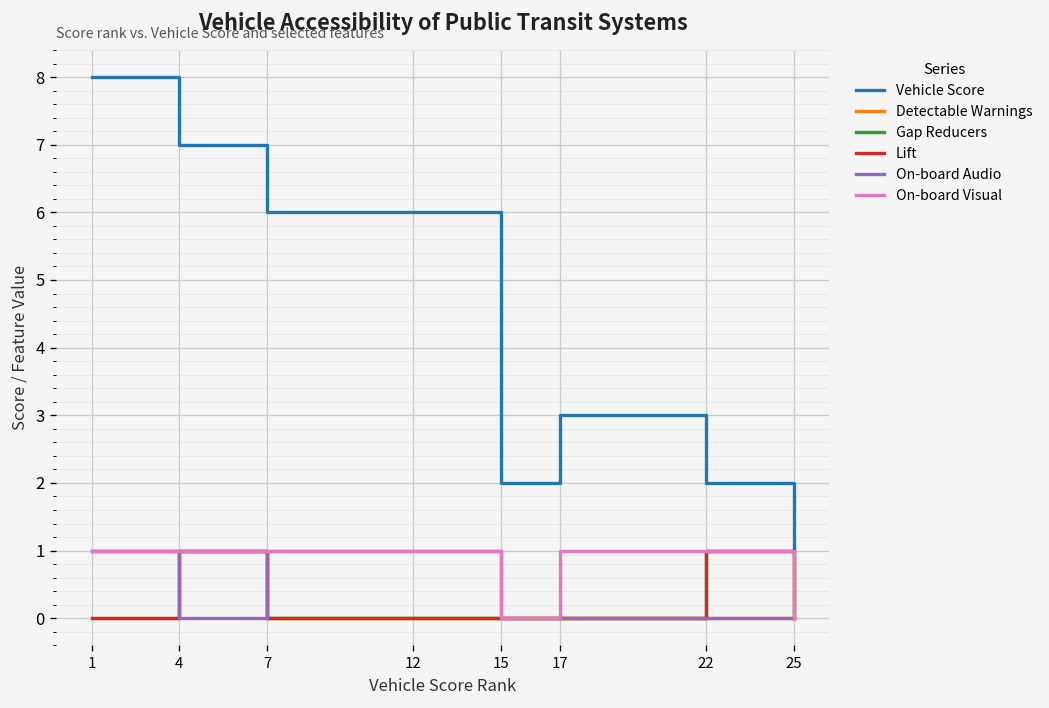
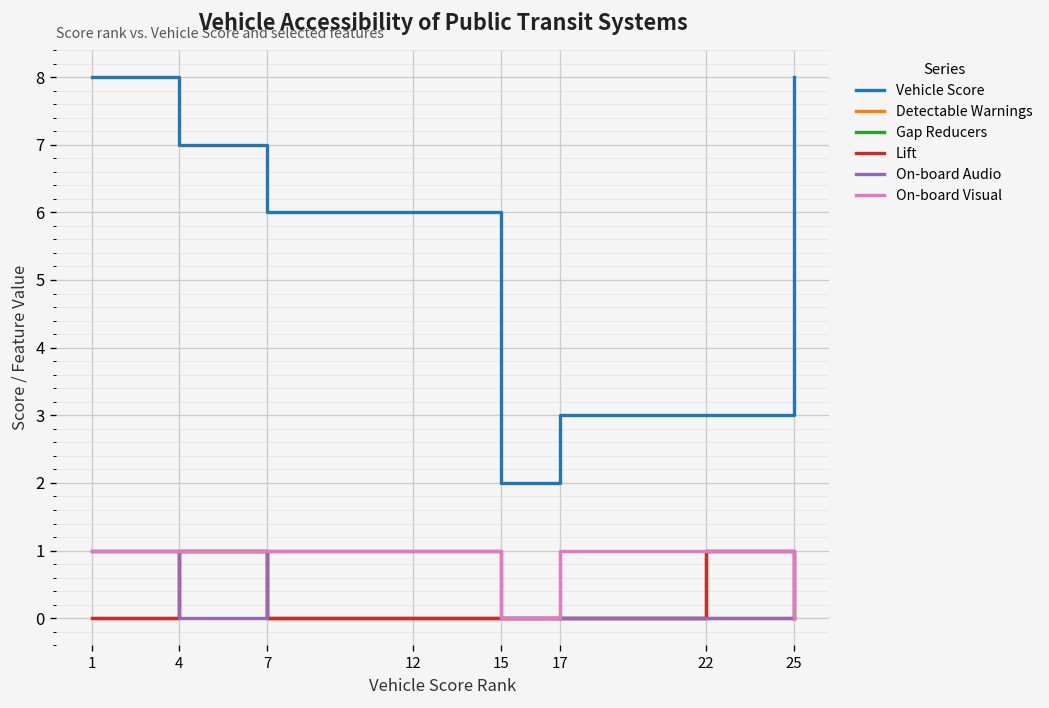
  {
    "Vehicle Score": {
      "1": 8,
      "4": 7,
      "7": 6,
      "12": 6,
      "15": 2,
      "17": 3,
-     "22": 2,
-     "25": 1
+     "22": 3,
+     "25": 8
    },
    "On-board Audio": {
      "4": 0
    },
    "On-board Visual": {
      "17": 1
    }
  }
